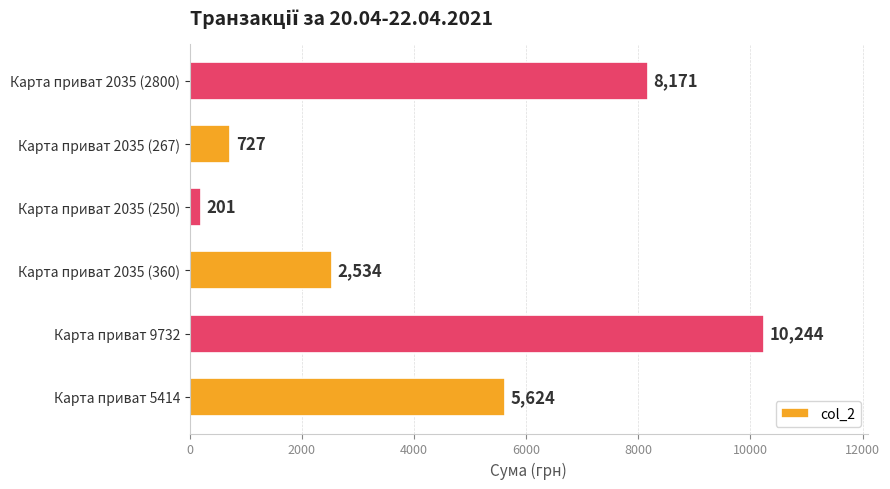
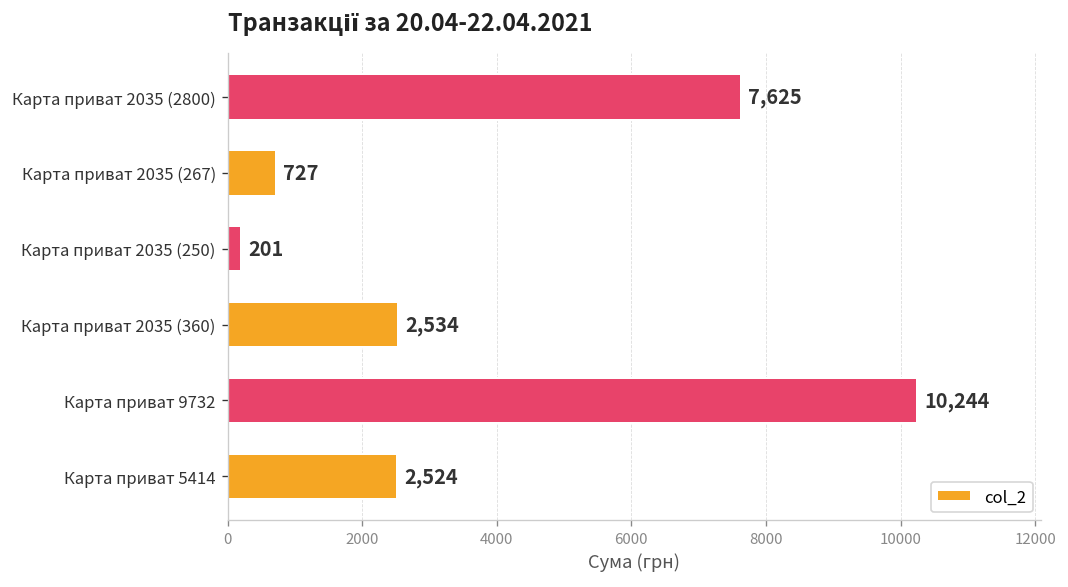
  {
-   "Карта приват 2035 (2800)": "8,171",
+   "Карта приват 2035 (2800)": "7,625",
    "Карта приват 2035 (267)": "727",
    "Карта приват 2035 (250)": "201",
    "Карта приват 2035 (360)": "2,534",
    "Карта приват 9732": "10,244",
-   "Карта приват 5414": "5,624"
+   "Карта приват 5414": "2,524"
  }
